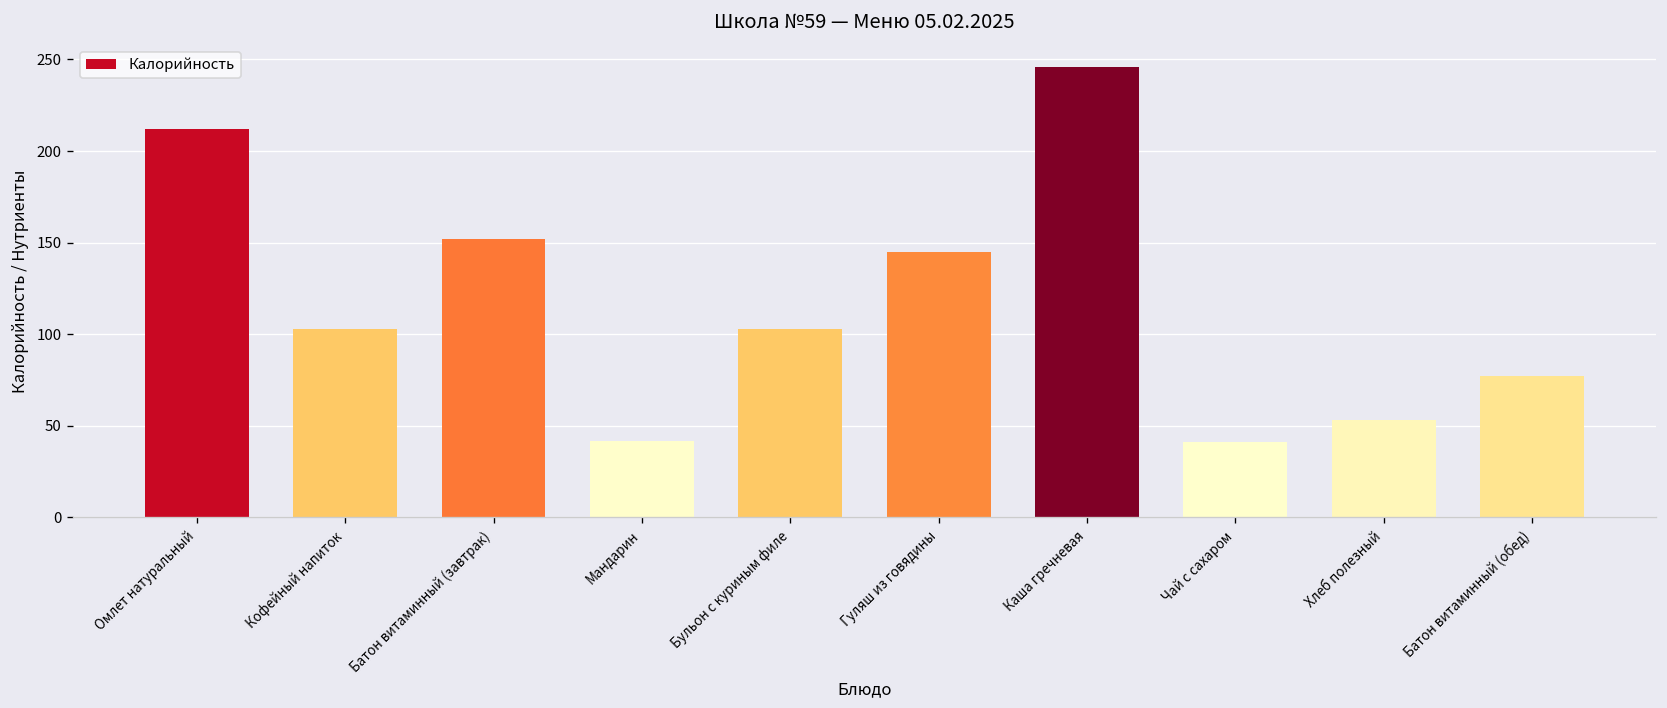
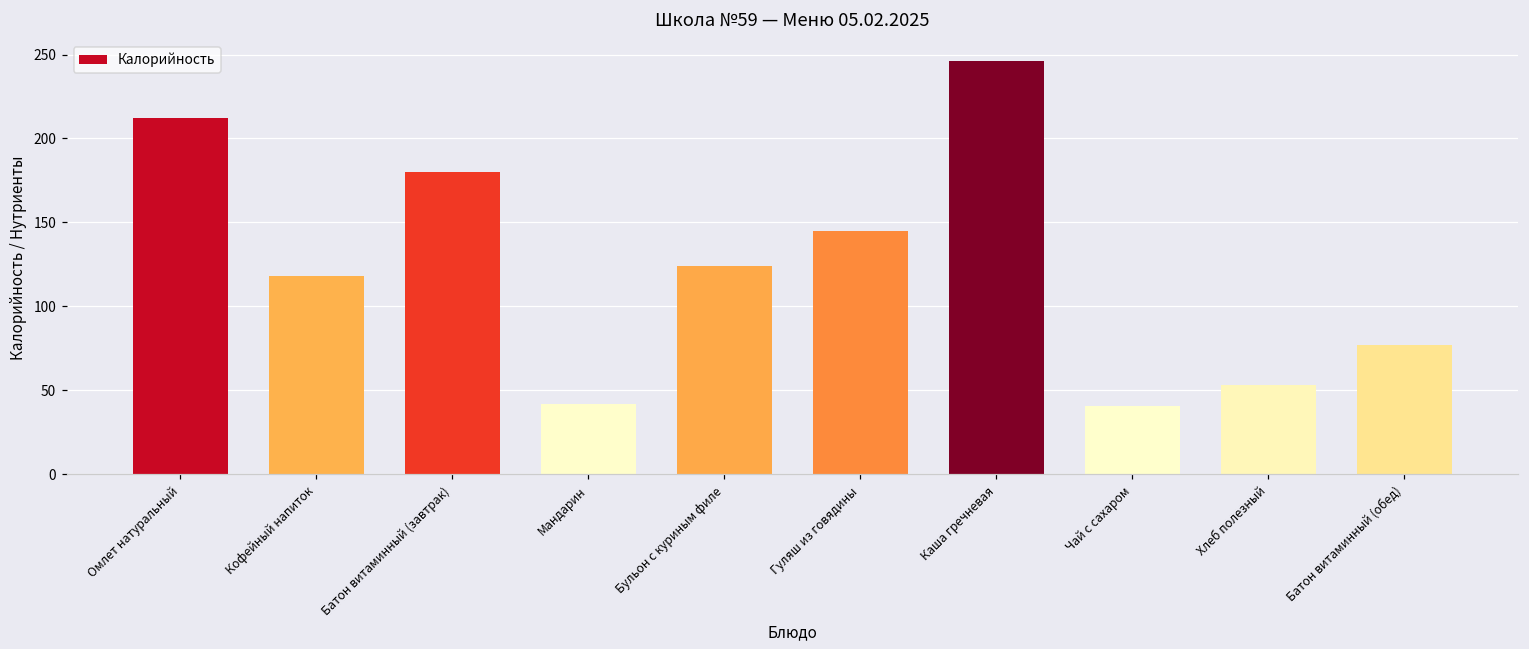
  {
    "Омлет натуральный": 212,
-   "Кофейный напиток": 103,
-   "Батон витаминный (завтрак)": 152,
+   "Кофейный напиток": 118,
+   "Батон витаминный (завтрак)": 180,
    "Мандарин": 42,
-   "Бульон с куриным филе": 103,
+   "Бульон с куриным филе": 124,
    "Гуляш из говядины": 145,
    "Каша гречневая": 246,
    "Чай с сахаром": 41,
    "Хлеб полезный": 53,
    "Батон витаминный (обед)": 77
  }
